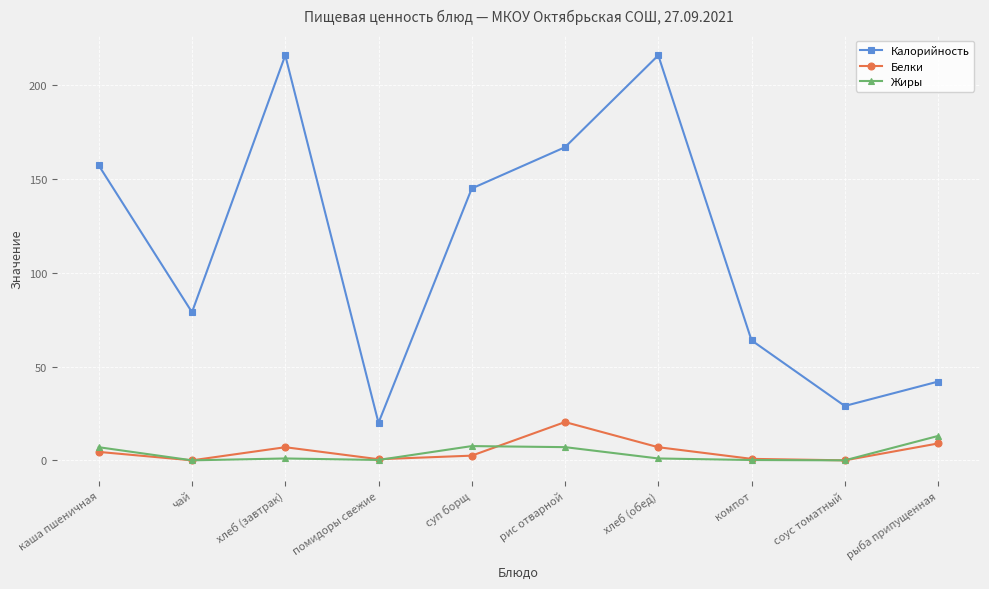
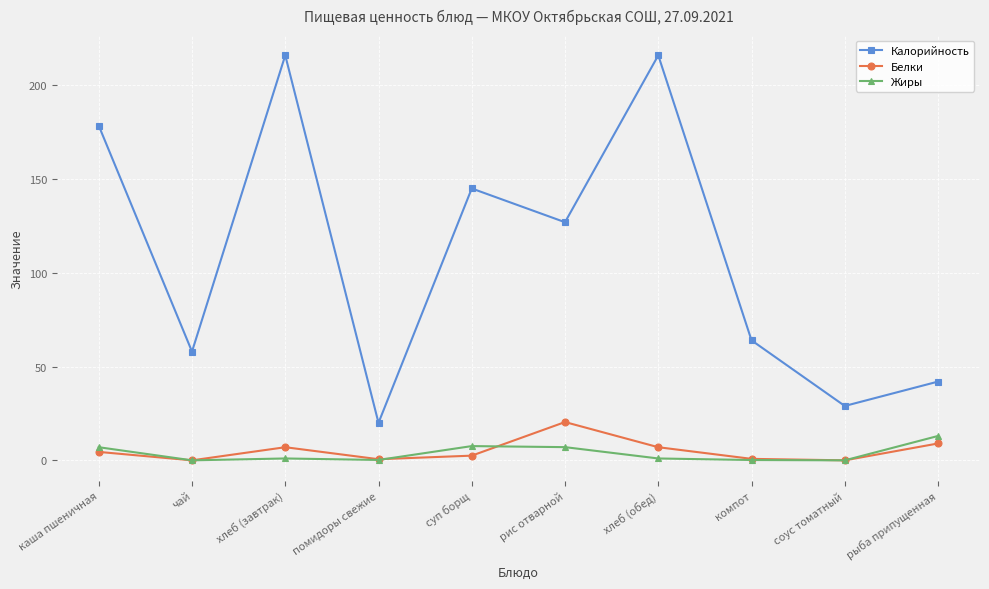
  {
    "Калорийность": {
-     "каша пшеничная": 157,
-     "чай": 79,
+     "каша пшеничная": 179,
+     "чай": 58,
      "хлеб (завтрак)": 216,
      "помидоры свежие": 20,
      "суп борщ": 145,
-     "рис отварной": 167,
+     "рис отварной": 127,
      "хлеб (обед)": 216,
      "компот": 64,
      "соус томатный": 29,
      "рыба припущенная": 42
    },
    "Белки": {
      "каша пшеничная": 5,
      "хлеб (завтрак)": 7,
      "суп борщ": 3,
      "рис отварной": 20,
      "хлеб (обед)": 7,
      "рыба припущенная": 9
    },
    "Жиры": {
      "каша пшеничная": 7,
      "хлеб (завтрак)": 1,
      "суп борщ": 8,
      "рис отварной": 7,
      "хлеб (обед)": 1,
      "рыба припущенная": 13
    }
  }
